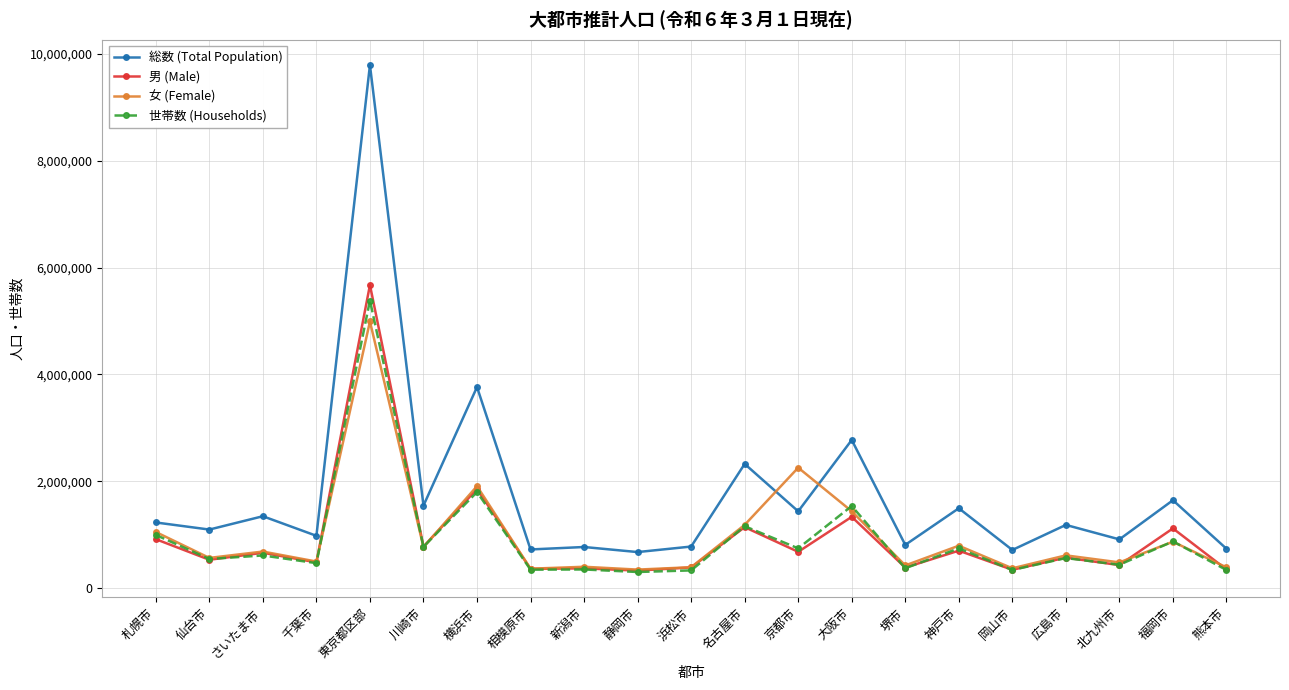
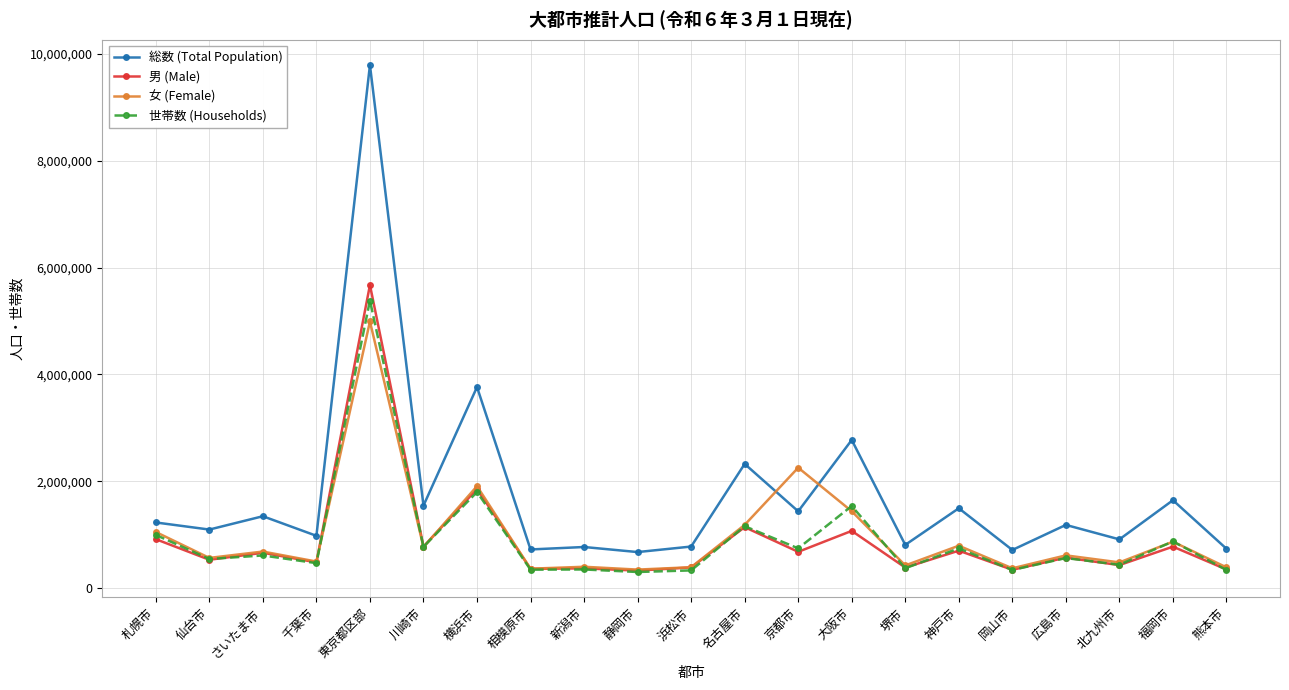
  {
    "総数 (Total Population)": {
      "札幌市": "1,200,000",
      "仙台市": "1,100,000",
      "さいたま市": "1,300,000",
      "千葉市": "1,000,000",
      "東京都区部": "9,800,000",
      "川崎市": "1,500,000",
      "横浜市": "3,800,000",
      "相模原市": "700,000",
      "新潟市": "800,000",
      "静岡市": "700,000",
      "浜松市": "800,000",
      "名古屋市": "2,300,000",
      "京都市": "1,400,000",
      "大阪市": "2,800,000",
      "堺市": "800,000",
      "神戸市": "1,500,000",
      "岡山市": "700,000",
      "広島市": "1,200,000",
      "北九州市": "900,000",
      "福岡市": "1,600,000",
      "熊本市": "700,000"
    },
    "男 (Male)": {
      "札幌市": "900,000",
      "東京都区部": "5,700,000",
      "横浜市": "1,900,000",
      "京都市": "700,000",
-     "大阪市": "1,300,000",
-     "福岡市": "1,100,000"
+     "大阪市": "1,100,000",
+     "福岡市": "800,000"
    },
    "女 (Female)": {
      "札幌市": "1,100,000",
      "東京都区部": "5,000,000",
      "横浜市": "1,900,000",
      "京都市": "2,300,000",
      "大阪市": "1,400,000",
      "神戸市": "800,000"
    },
    "世帯数 (Households)": {
      "札幌市": "1,000,000",
      "さいたま市": "600,000",
      "東京都区部": "5,400,000",
      "横浜市": "1,800,000",
      "浜松市": "300,000",
      "京都市": "700,000",
      "大阪市": "1,500,000"
    }
  }
